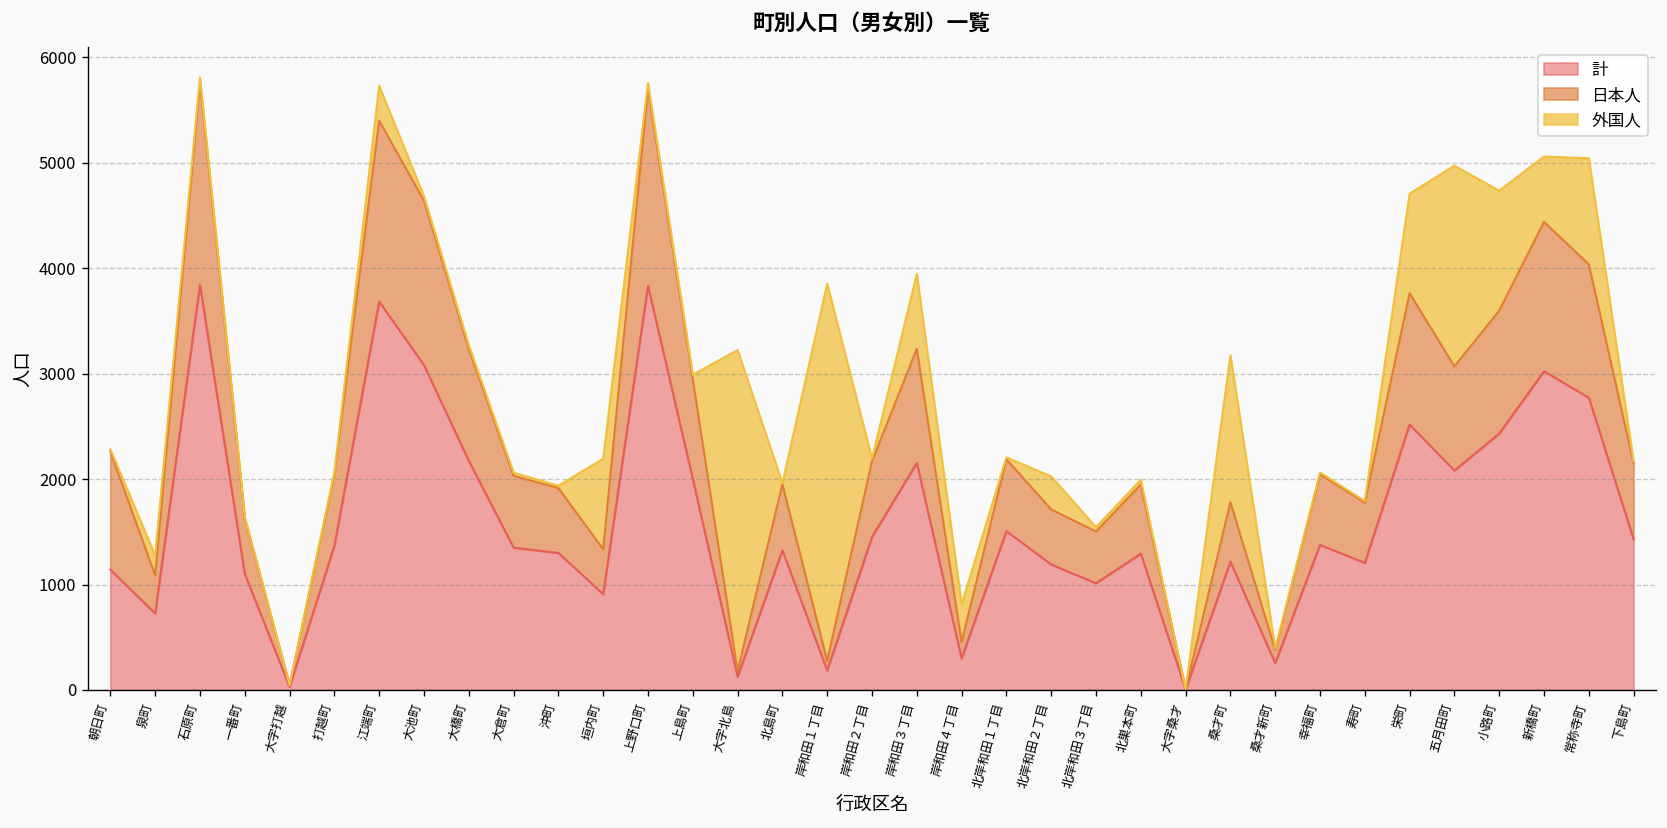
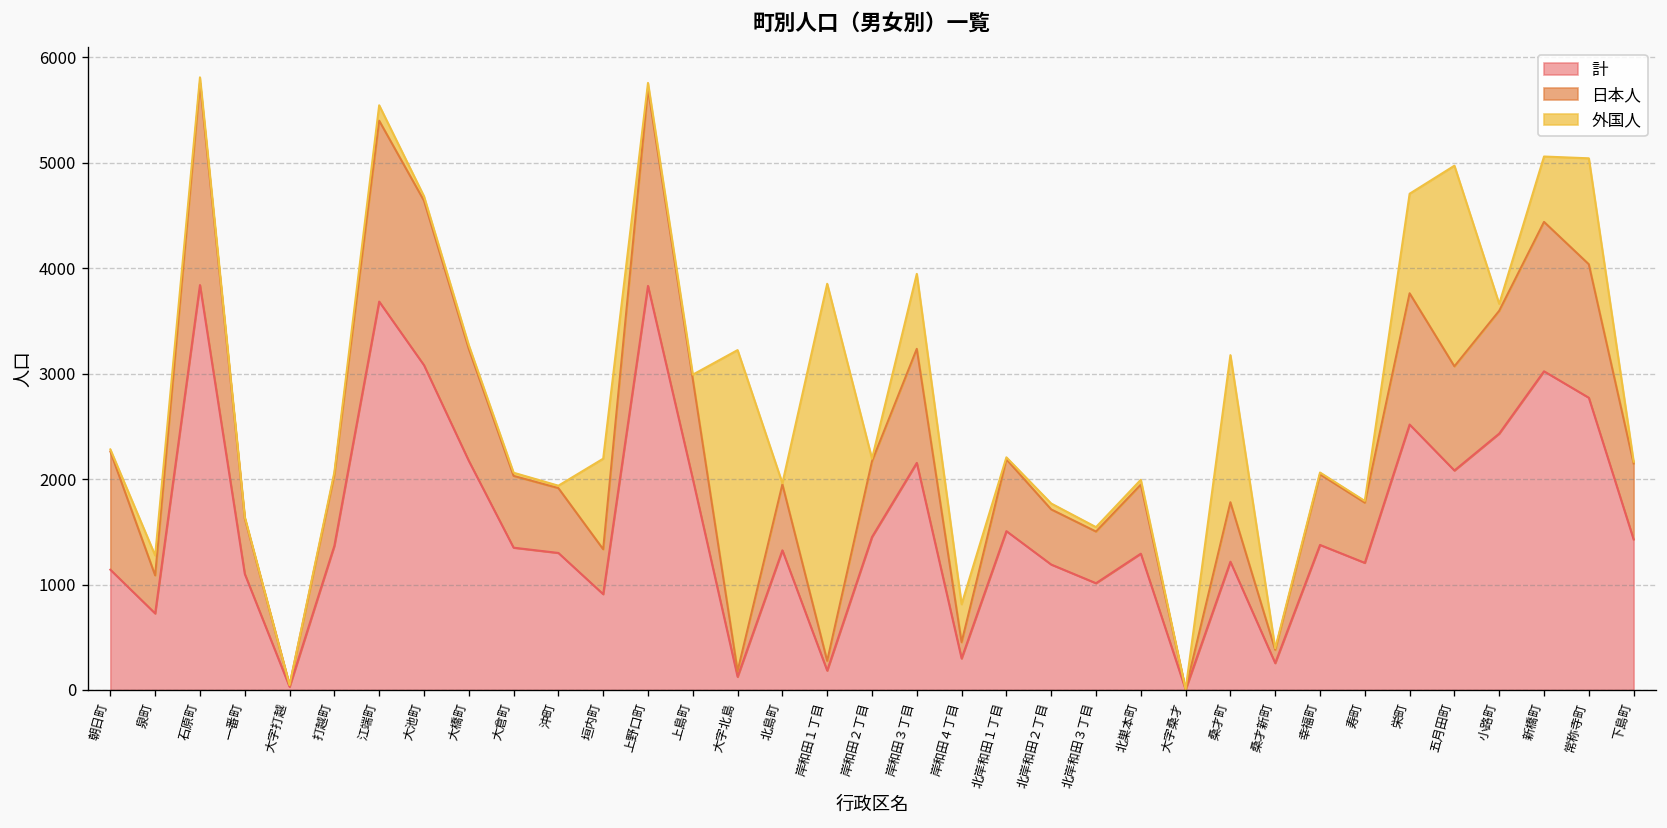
  {
    "外国人": {
      "泉町": 200,
      "石原町": 100,
-     "江端町": 300,
+     "江端町": 100,
      "大池町": 0,
      "大橋町": 0,
      "大倉町": 0,
      "垣内町": 900,
      "上野口町": 100,
      "上島町": 0,
      "大字北島": 3000,
      "岸和田１丁目": 3600,
      "岸和田３丁目": 700,
      "岸和田４丁目": 400,
-     "北岸和田２丁目": 300,
+     "北岸和田２丁目": 100,
      "北岸和田３丁目": 0,
      "北巣本町": 0,
      "桑才町": 1400,
      "栄町": 900,
      "五月田町": 1900,
-     "小路町": 1100,
+     "小路町": 100,
      "新橋町": 600,
      "常称寺町": 1000
    }
  }
